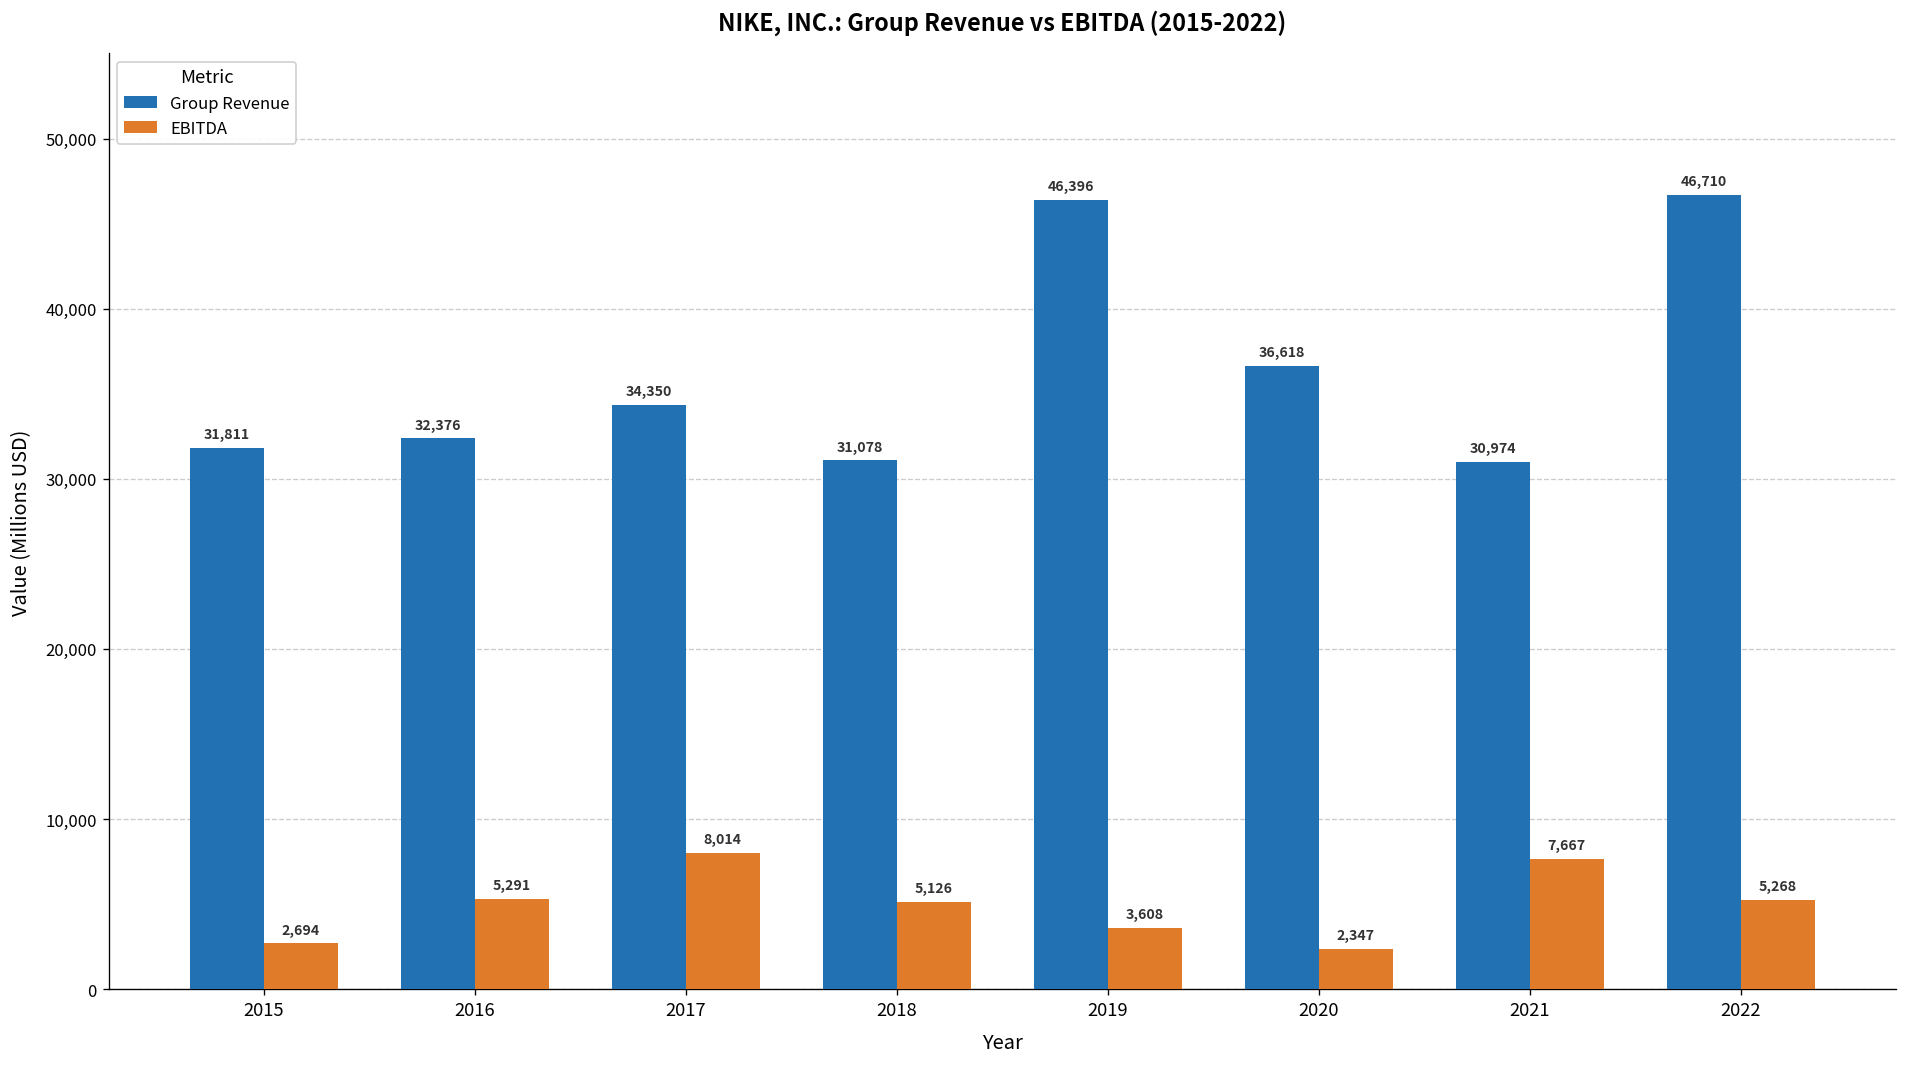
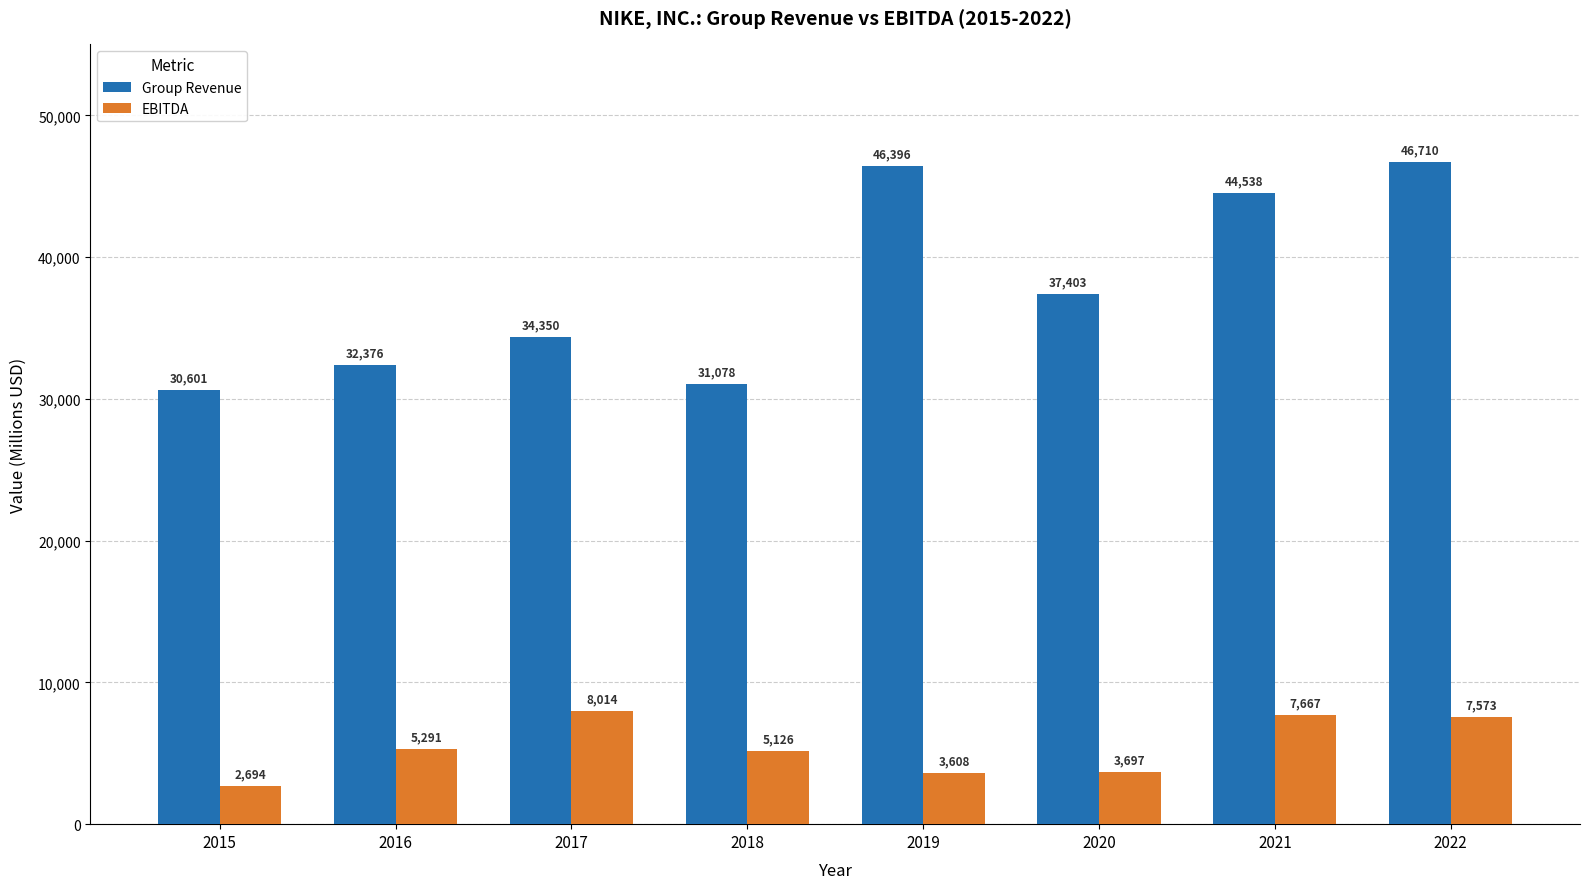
  {
    "Group Revenue": {
-     "2015": "31,811",
+     "2015": "30,601",
      "2016": "32,376",
      "2017": "34,350",
      "2018": "31,078",
      "2019": "46,396",
-     "2020": "36,618",
-     "2021": "30,974",
+     "2020": "37,403",
+     "2021": "44,538",
      "2022": "46,710"
    },
    "EBITDA": {
      "2015": "2,694",
      "2016": "5,291",
      "2017": "8,014",
      "2018": "5,126",
      "2019": "3,608",
-     "2020": "2,347",
+     "2020": "3,697",
      "2021": "7,667",
-     "2022": "5,268"
+     "2022": "7,573"
    }
  }
